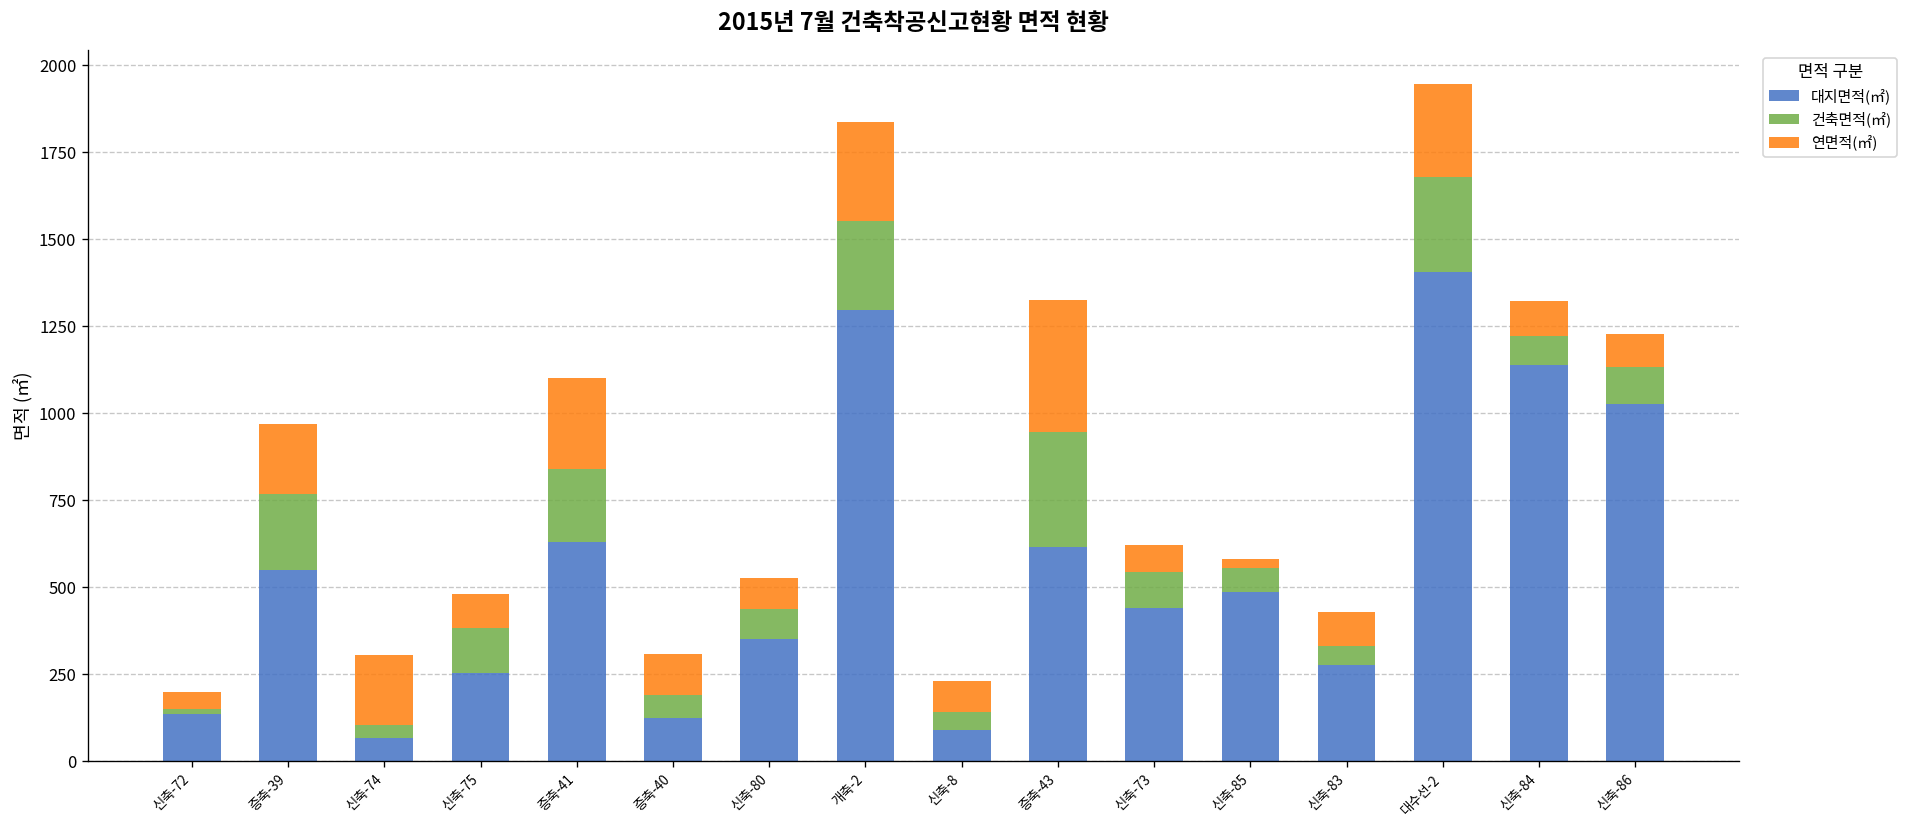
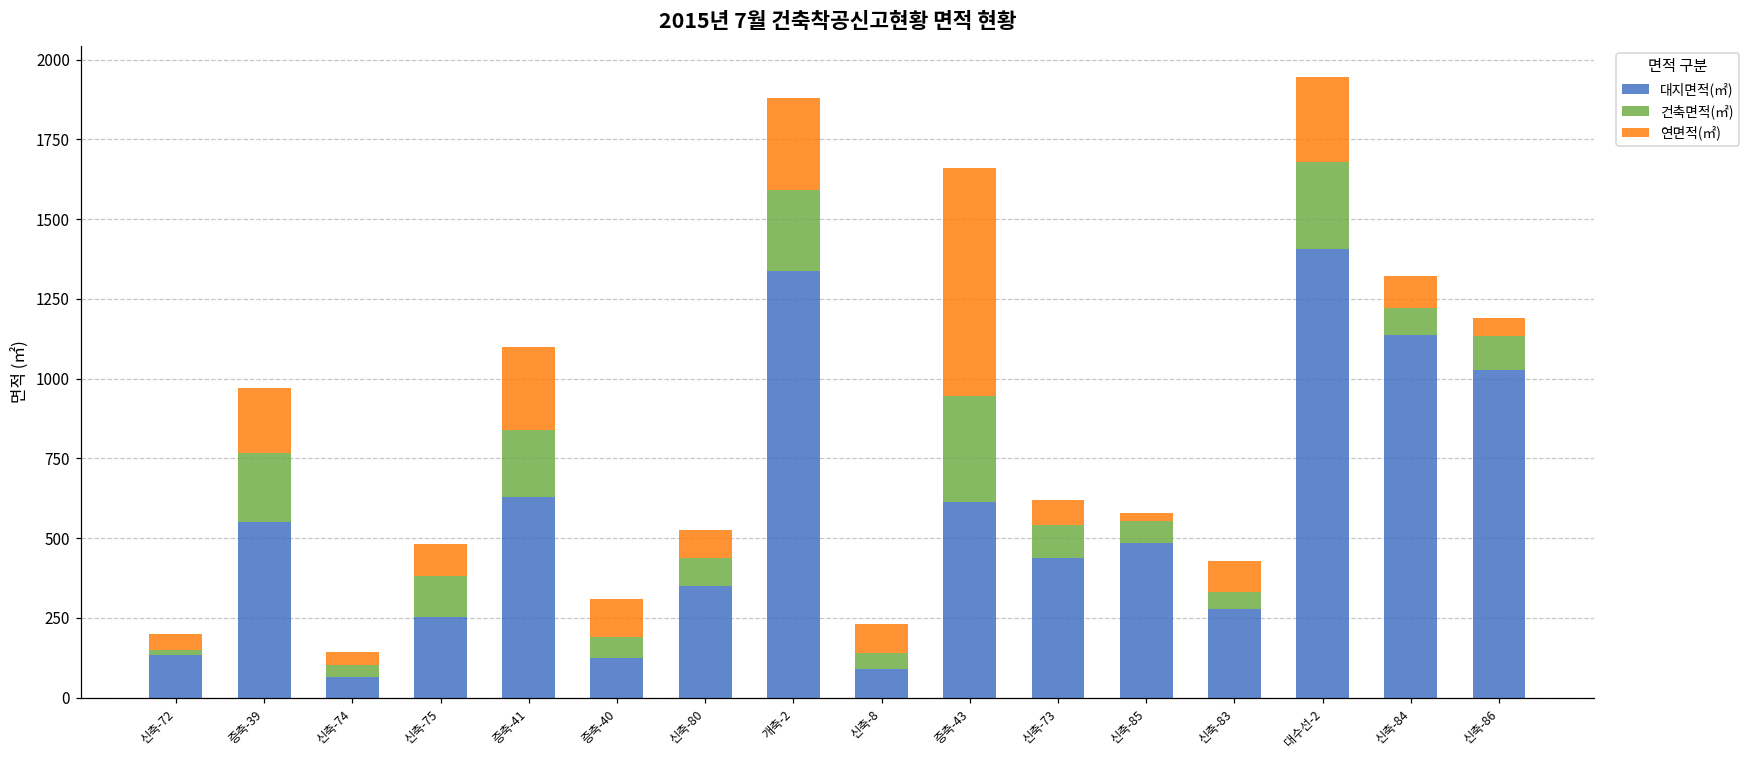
  {
    "대지면적(㎡)": {
      "신축-72": 140,
      "증축-39": 550,
      "신축-74": 70,
      "신축-75": 250,
      "증축-41": 630,
      "증축-40": 120,
      "신축-80": 350,
-     "개축-2": 1300,
+     "개축-2": 1340,
      "신축-8": 90,
      "증축-43": 620,
      "신축-73": 440,
      "신축-85": 490,
      "신축-83": 280,
      "대수선-2": 1410,
      "신축-84": 1140,
      "신축-86": 1030
    },
    "건축면적(㎡)": {
      "신축-72": 20,
      "증축-39": 220,
      "신축-74": 40,
      "신축-75": 130,
      "증축-41": 210,
      "증축-40": 70,
      "신축-80": 90,
      "개축-2": 250,
      "신축-8": 50,
      "증축-43": 330,
      "신축-73": 100,
      "신축-85": 70,
      "신축-83": 50,
      "대수선-2": 270,
      "신축-84": 80,
      "신축-86": 110
    },
    "연면적(㎡)": {
      "신축-72": 50,
      "증축-39": 200,
-     "신축-74": 200,
+     "신축-74": 40,
      "신축-75": 100,
      "증축-41": 260,
      "증축-40": 120,
      "신축-80": 90,
      "개축-2": 290,
      "신축-8": 90,
-     "증축-43": 380,
+     "증축-43": 710,
      "신축-73": 80,
      "신축-85": 30,
      "신축-83": 100,
      "대수선-2": 270,
      "신축-84": 100,
-     "신축-86": 100
+     "신축-86": 60
    }
  }
